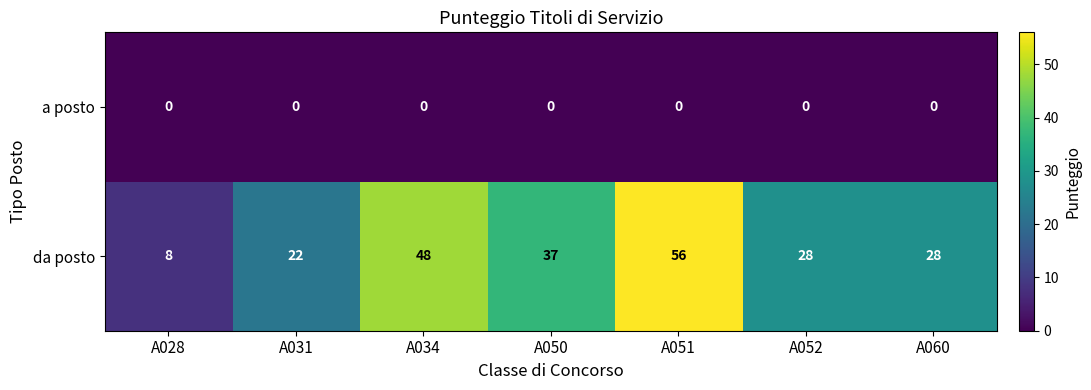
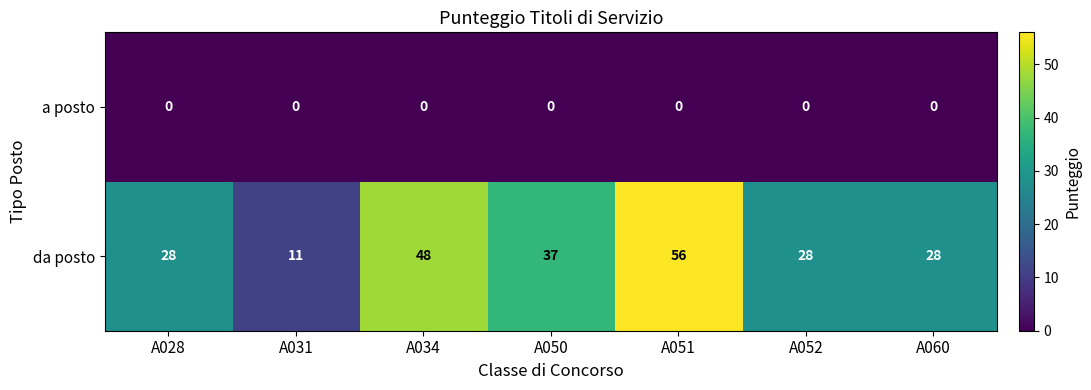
  {
    "a posto": {
      "A028": 0,
      "A031": 0,
      "A034": 0,
      "A050": 0,
      "A051": 0,
      "A052": 0,
      "A060": 0
    },
    "da posto": {
-     "A028": 8,
-     "A031": 22,
+     "A028": 28,
+     "A031": 11,
      "A034": 48,
      "A050": 37,
      "A051": 56,
      "A052": 28,
      "A060": 28
    }
  }
